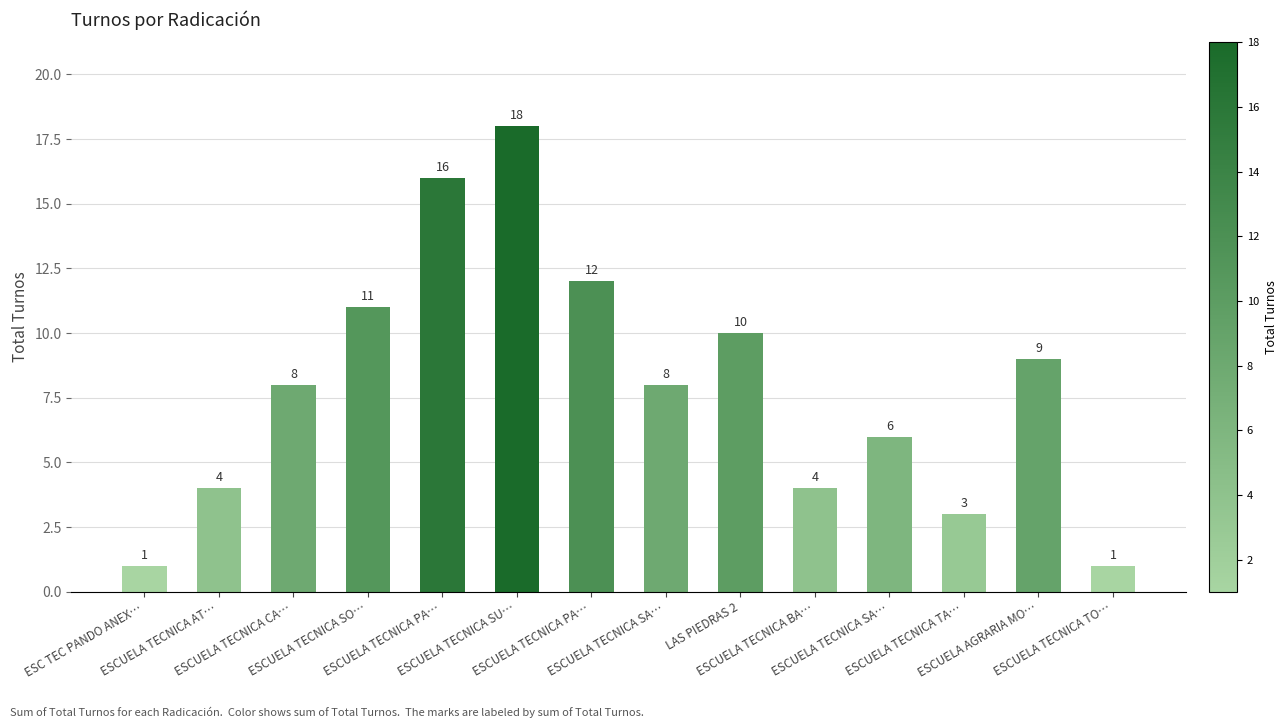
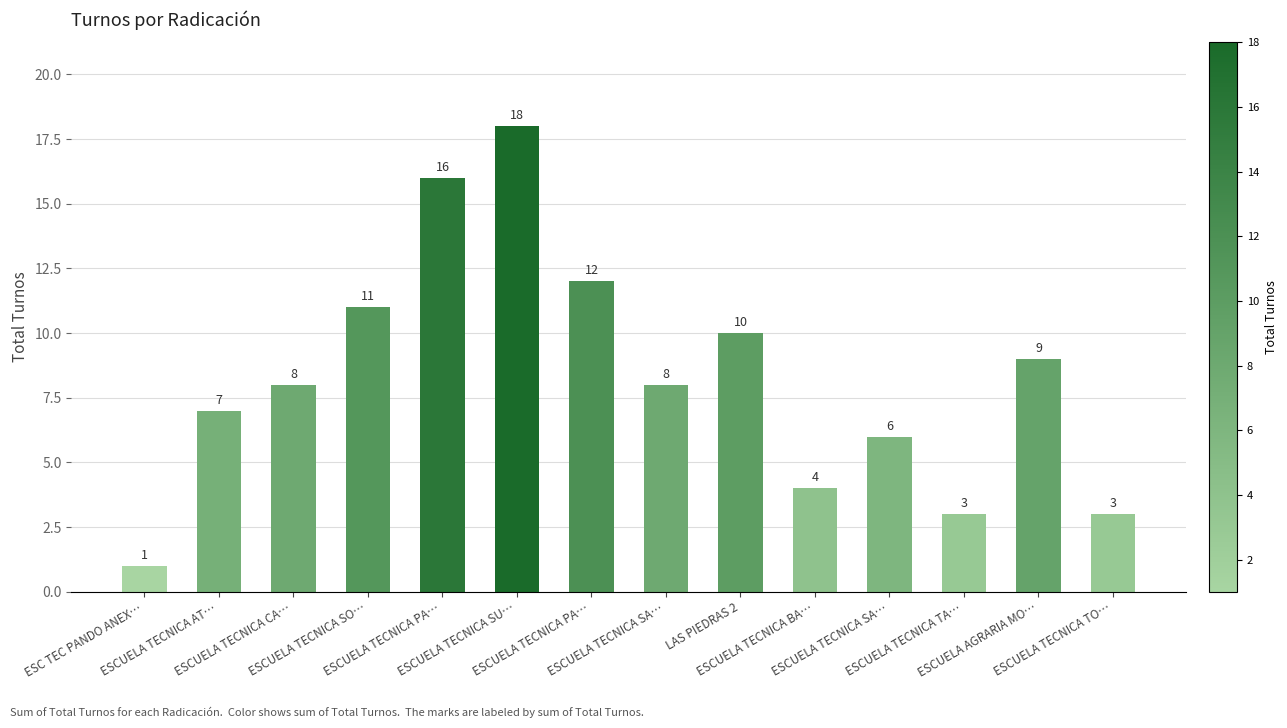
  {
    "ESC TEC PANDO ANEX…": 1,
-   "ESCUELA TECNICA AT…": 4,
+   "ESCUELA TECNICA AT…": 7,
    "ESCUELA TECNICA CA…": 8,
    "ESCUELA TECNICA SO…": 11,
    "ESCUELA TECNICA SU…": 18,
    "LAS PIEDRAS 2": 10,
    "ESCUELA TECNICA BA…": 4,
    "ESCUELA TECNICA TA…": 3,
    "ESCUELA AGRARIA MO…": 9,
-   "ESCUELA TECNICA TO…": 1
+   "ESCUELA TECNICA TO…": 3
  }
